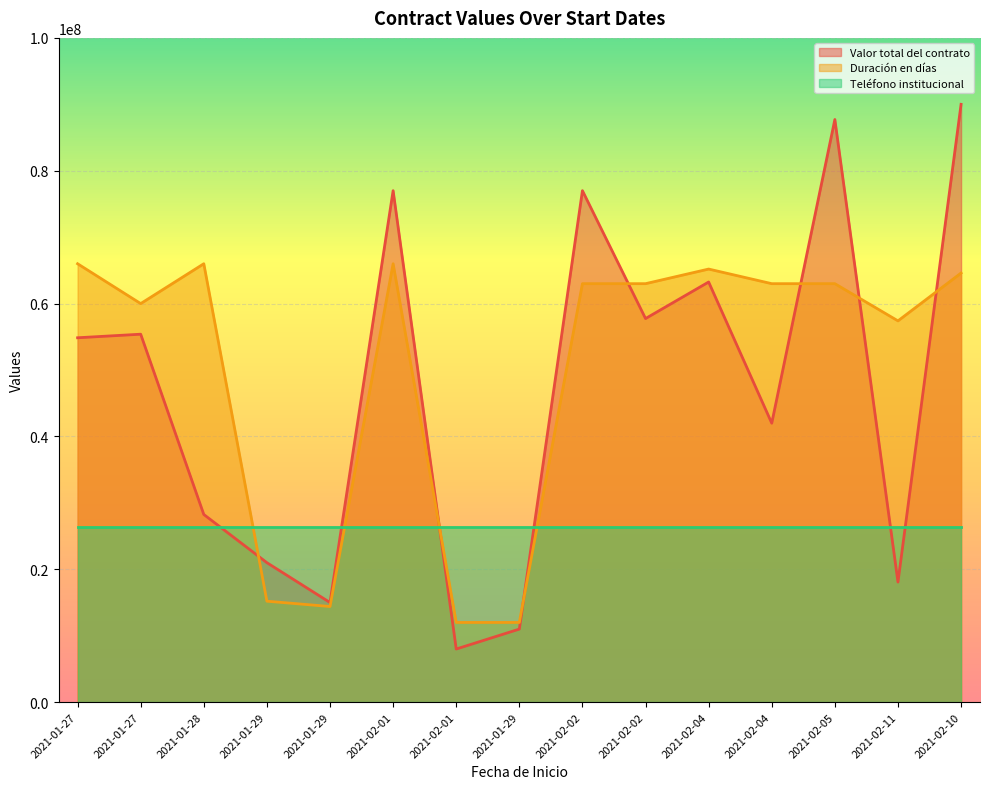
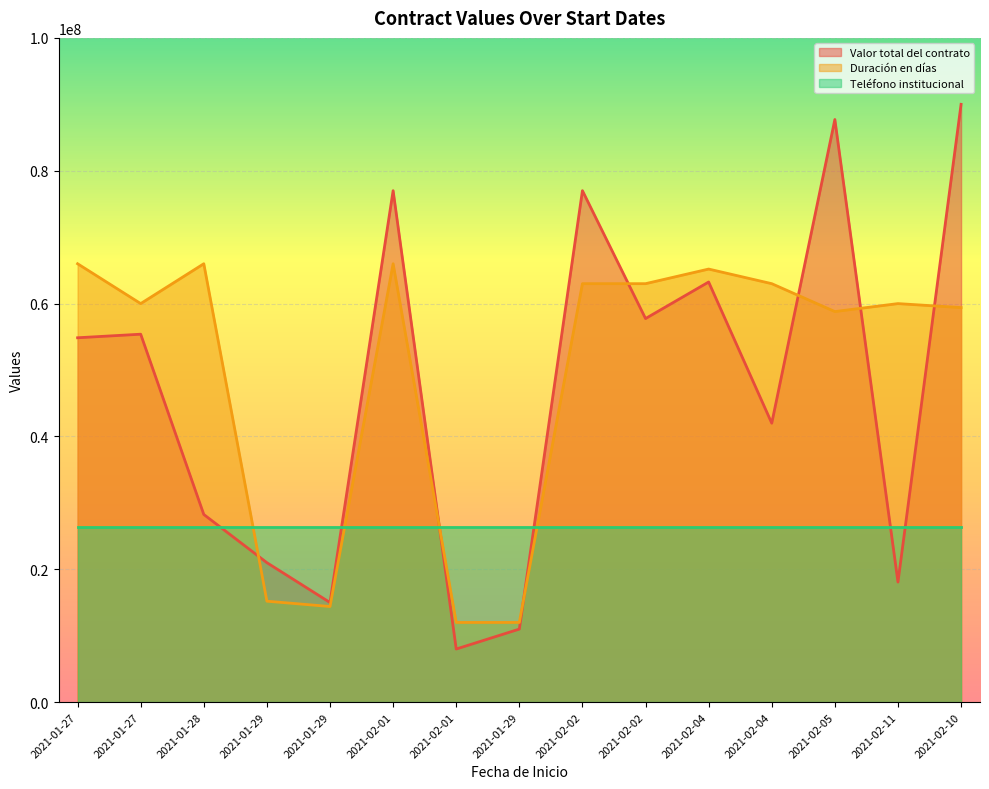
  {
    "Valor total del contrato": {
      "2021-01-28": 28000000,
      "2021-02-05": 88000000,
      "2021-02-11": 18000000,
      "2021-02-10": 90000000
    },
    "Duración en días": {
      "2021-01-28": 66000000,
-     "2021-02-05": 63000000,
-     "2021-02-11": 57000000,
-     "2021-02-10": 65000000
+     "2021-02-05": 59000000,
+     "2021-02-11": 60000000,
+     "2021-02-10": 59000000
    },
    "Teléfono institucional": {
      "2021-01-28": 26000000,
      "2021-02-05": 26000000,
      "2021-02-11": 26000000,
      "2021-02-10": 26000000
    }
  }
